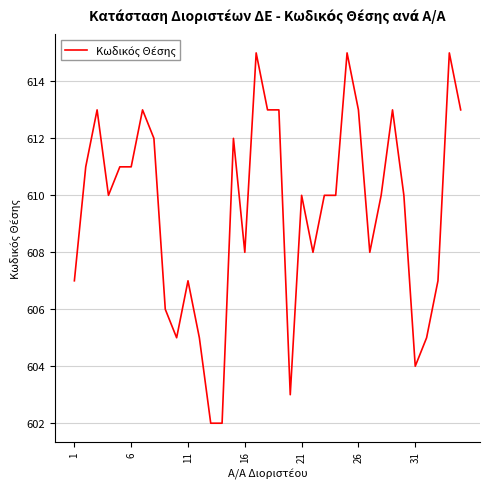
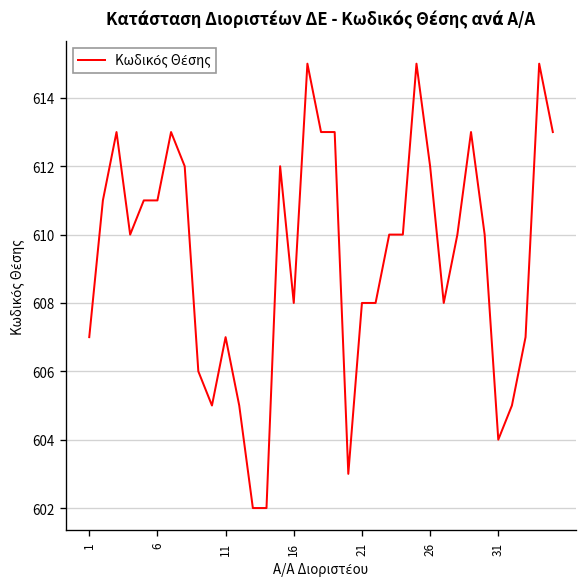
  {
    "1": 607,
    "6": 611,
    "11": 607,
    "16": 608,
-   "21": 610,
-   "26": 613,
+   "21": 608,
+   "26": 612,
    "31": 604
  }
